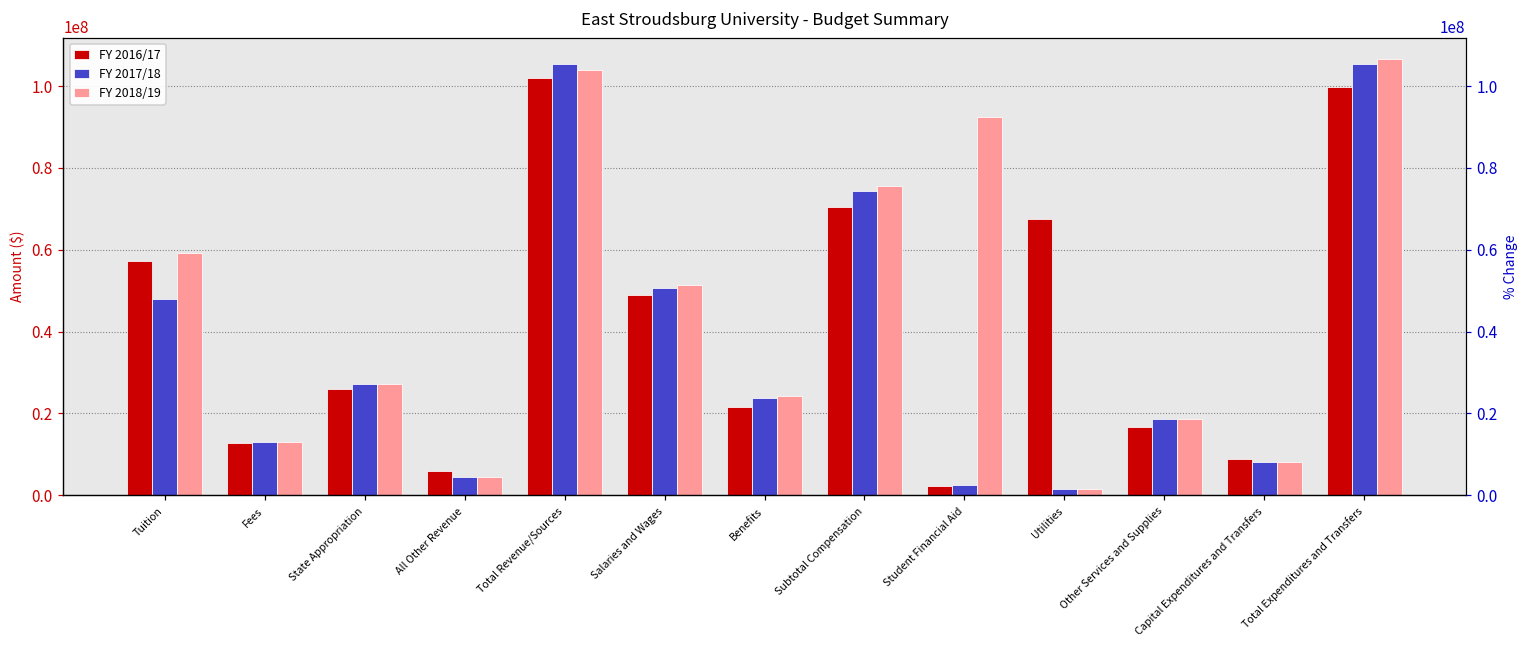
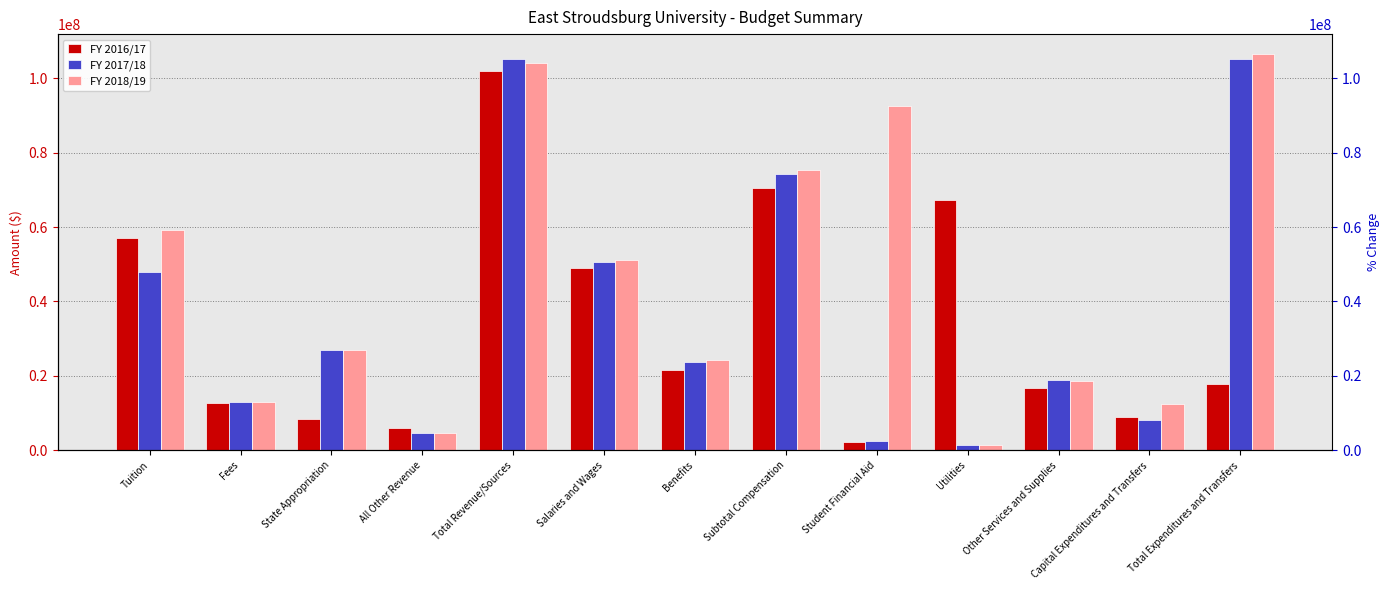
  {
    "FY 2016/17": {
      "Tuition": 57000000,
      "Fees": 13000000,
-     "State Appropriation": 26000000,
+     "State Appropriation": 8000000,
      "All Other Revenue": 6000000,
      "Total Revenue/Sources": 102000000,
      "Salaries and Wages": 49000000,
      "Benefits": 22000000,
      "Subtotal Compensation": 70000000,
      "Student Financial Aid": 2000000,
      "Utilities": 67000000,
      "Other Services and Supplies": 17000000,
      "Capital Expenditures and Transfers": 9000000,
-     "Total Expenditures and Transfers": 100000000
+     "Total Expenditures and Transfers": 18000000
    },
    "FY 2017/18": {
      "Tuition": 48000000,
      "Fees": 13000000,
      "State Appropriation": 27000000,
      "All Other Revenue": 5000000,
      "Total Revenue/Sources": 105000000,
      "Salaries and Wages": 51000000,
      "Benefits": 24000000,
      "Subtotal Compensation": 74000000,
      "Student Financial Aid": 3000000,
      "Utilities": 1000000,
      "Other Services and Supplies": 19000000,
      "Capital Expenditures and Transfers": 8000000,
      "Total Expenditures and Transfers": 105000000
    },
    "FY 2018/19": {
      "Tuition": 59000000,
      "Fees": 13000000,
      "State Appropriation": 27000000,
      "All Other Revenue": 5000000,
      "Total Revenue/Sources": 104000000,
      "Salaries and Wages": 51000000,
      "Benefits": 24000000,
      "Subtotal Compensation": 75000000,
      "Student Financial Aid": 92000000,
      "Utilities": 2000000,
      "Other Services and Supplies": 19000000,
-     "Capital Expenditures and Transfers": 8000000,
+     "Capital Expenditures and Transfers": 12000000,
      "Total Expenditures and Transfers": 107000000
    }
  }
